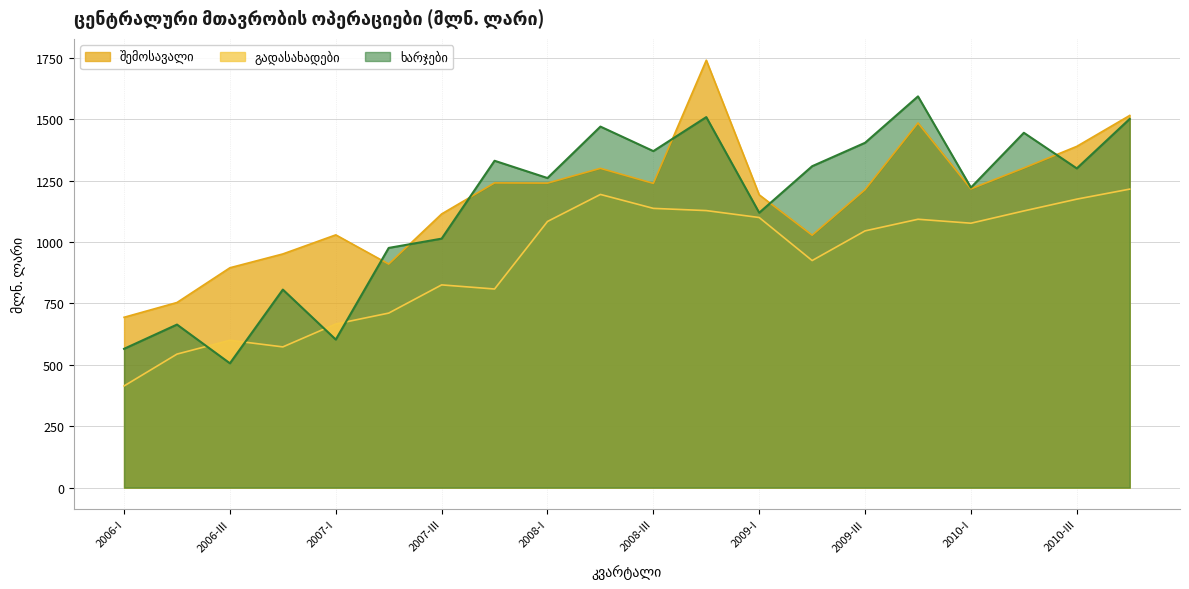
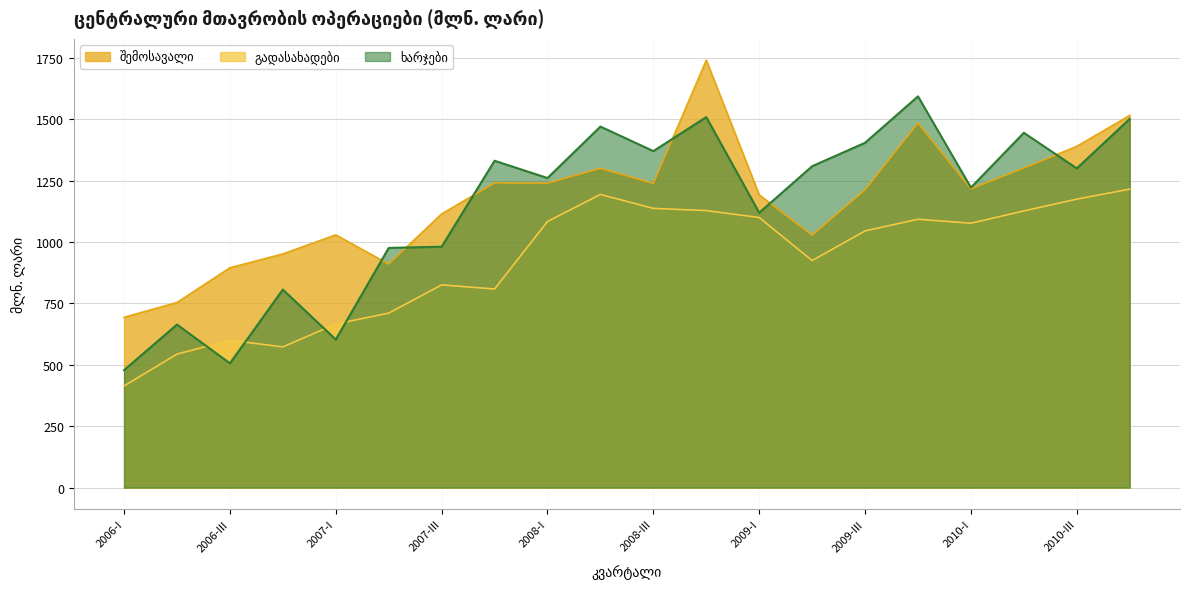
  {
    "ხარჯები": {
-     "2006-I": 570,
+     "2006-I": 480,
      "2006-III": 510,
      "2007-I": 600,
-     "2007-III": 1010,
+     "2007-III": 980,
      "2008-I": 1260,
      "2008-III": 1370,
      "2009-I": 1120,
      "2009-III": 1400,
      "2010-III": 1300
    }
  }
